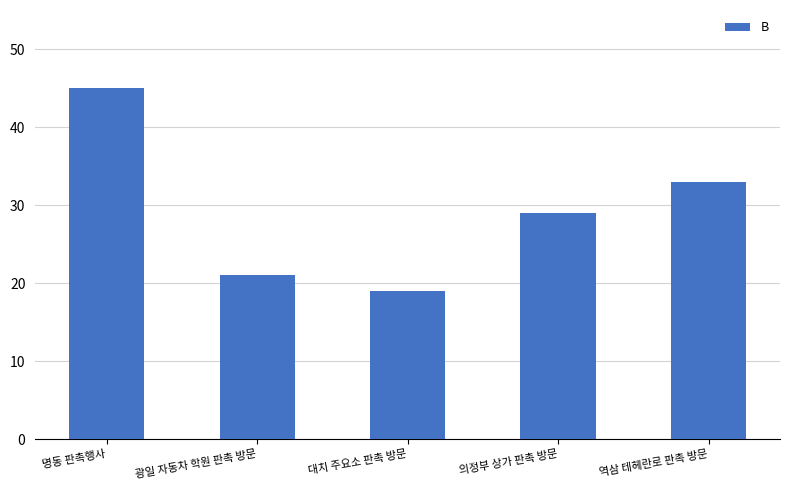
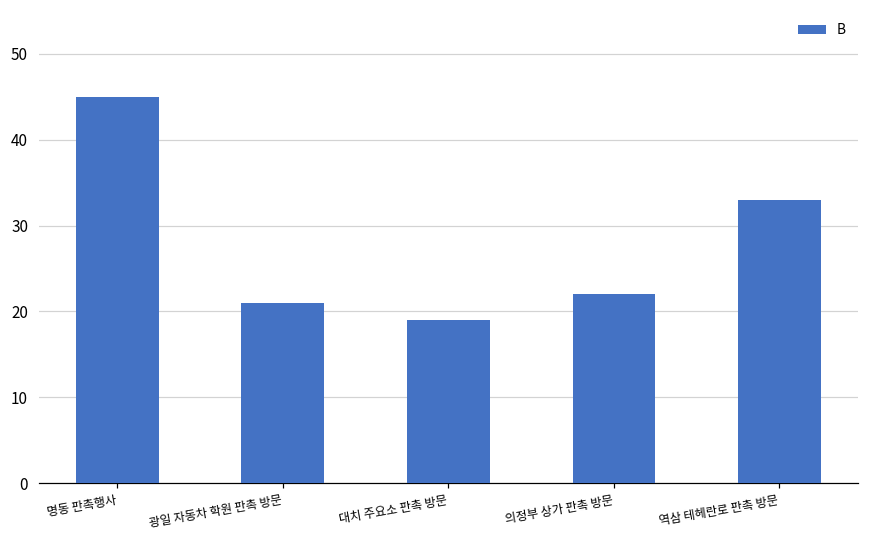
  {
    "명동 판촉행사": 45,
    "광일 자동차 학원 판촉 방문": 21,
    "대치 주요소 판촉 방문": 19,
-   "의정부 상가 판촉 방문": 29,
+   "의정부 상가 판촉 방문": 22,
    "역삼 테헤란로 판촉 방문": 33
  }
